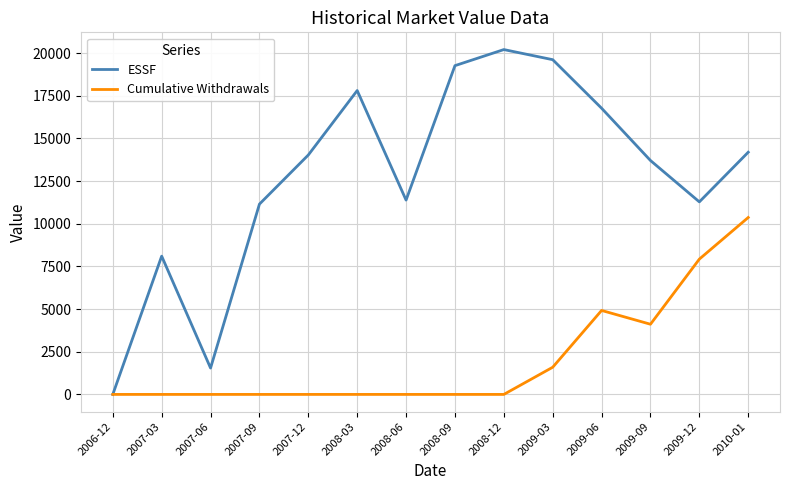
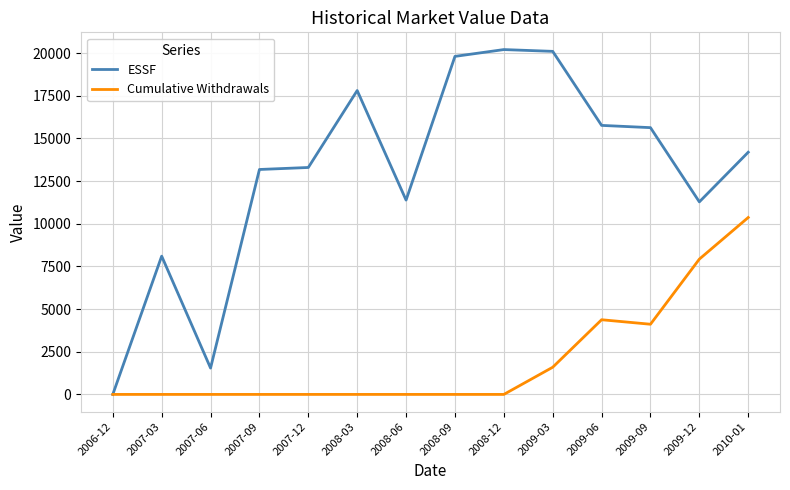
  {
    "ESSF": {
      "2007-03": 8100,
      "2007-06": 1500,
-     "2007-09": 11200,
-     "2007-12": 14000,
+     "2007-09": 13200,
+     "2007-12": 13300,
      "2008-03": 17800,
      "2008-06": 11400,
-     "2008-09": 19300,
+     "2008-09": 19800,
      "2008-12": 20200,
-     "2009-03": 19600,
-     "2009-06": 16800,
-     "2009-09": 13700,
+     "2009-03": 20100,
+     "2009-06": 15800,
+     "2009-09": 15600,
      "2009-12": 11300,
      "2010-01": 14200
    },
    "Cumulative Withdrawals": {
      "2007-03": 0,
      "2007-06": 0,
      "2007-09": 0,
      "2007-12": 0,
      "2008-03": 0,
      "2008-06": 0,
      "2008-09": 0,
      "2008-12": 0,
      "2009-03": 1600,
-     "2009-06": 4900,
+     "2009-06": 4400,
      "2009-09": 4100,
      "2009-12": 7900,
      "2010-01": 10400
    }
  }
